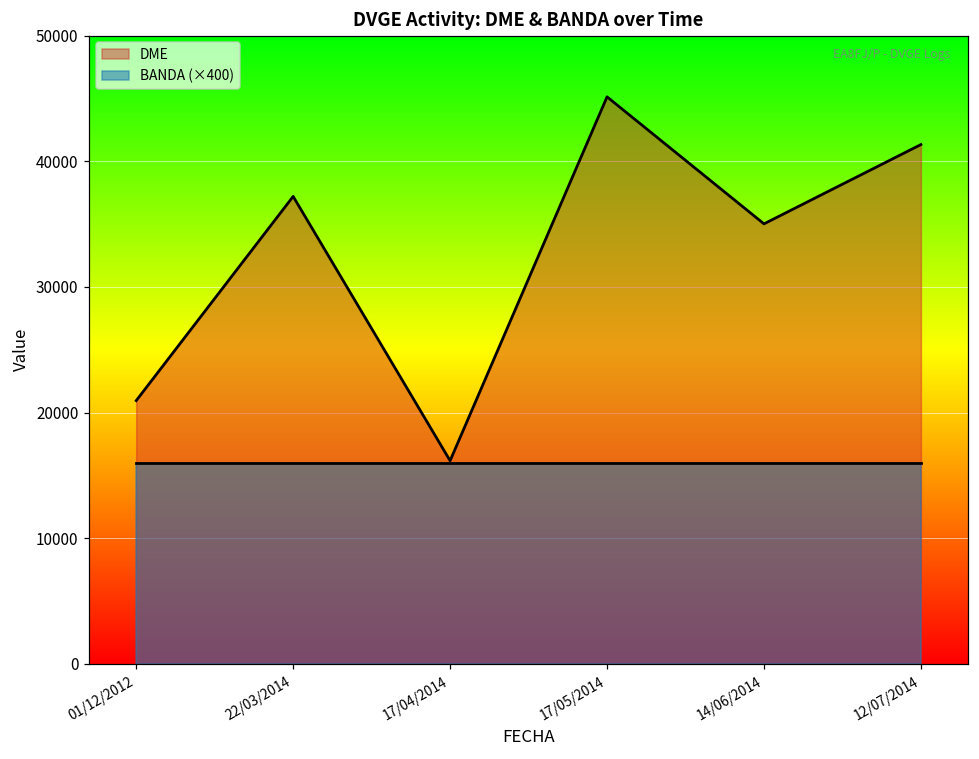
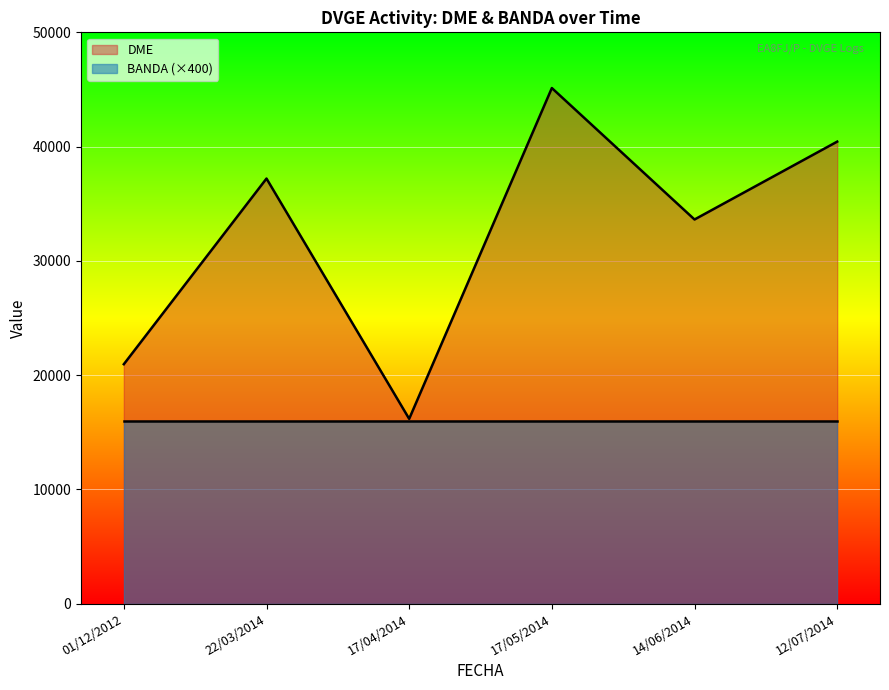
  {
    "DME": {
      "01/12/2012": 21000,
      "22/03/2014": 37200,
      "17/05/2014": 45100,
-     "14/06/2014": 35000,
-     "12/07/2014": 41300
+     "14/06/2014": 33600,
+     "12/07/2014": 40400
    },
    "BANDA (×400)": {
      "01/12/2012": 16000,
      "22/03/2014": 16000,
      "17/05/2014": 16000,
      "14/06/2014": 16000,
      "12/07/2014": 16000
    }
  }
